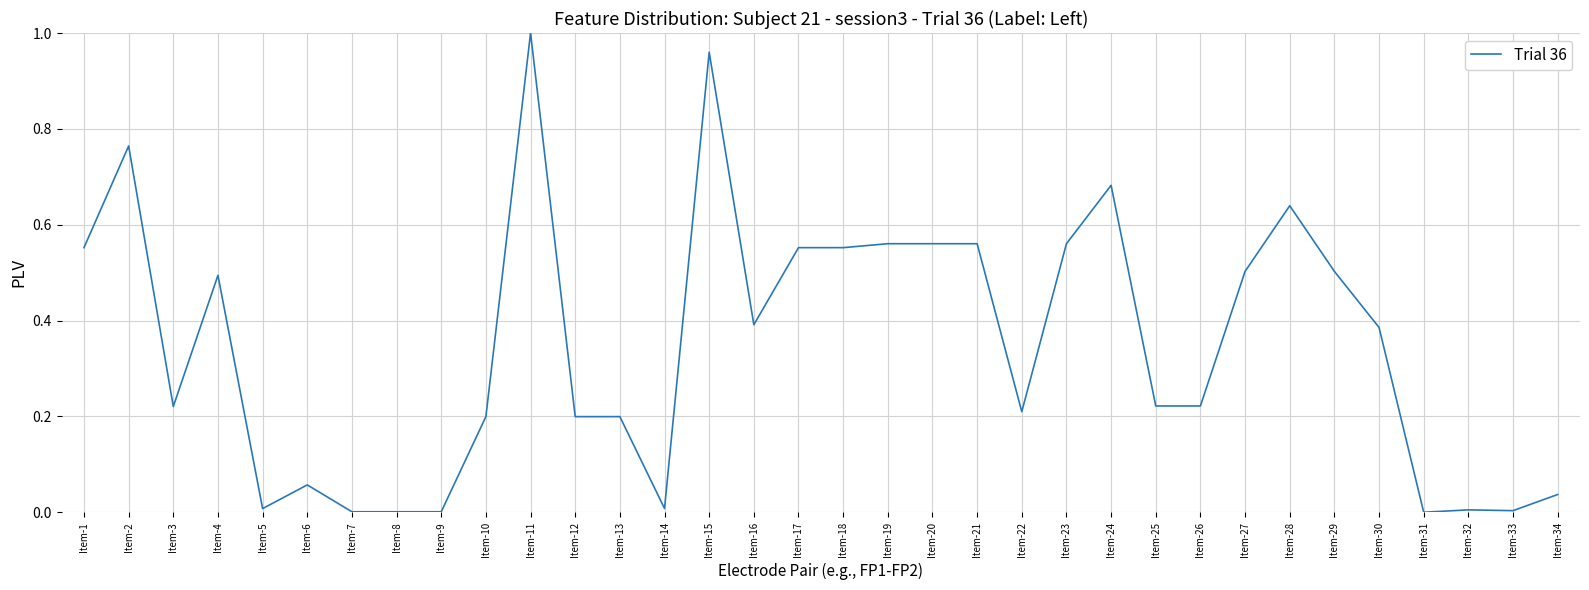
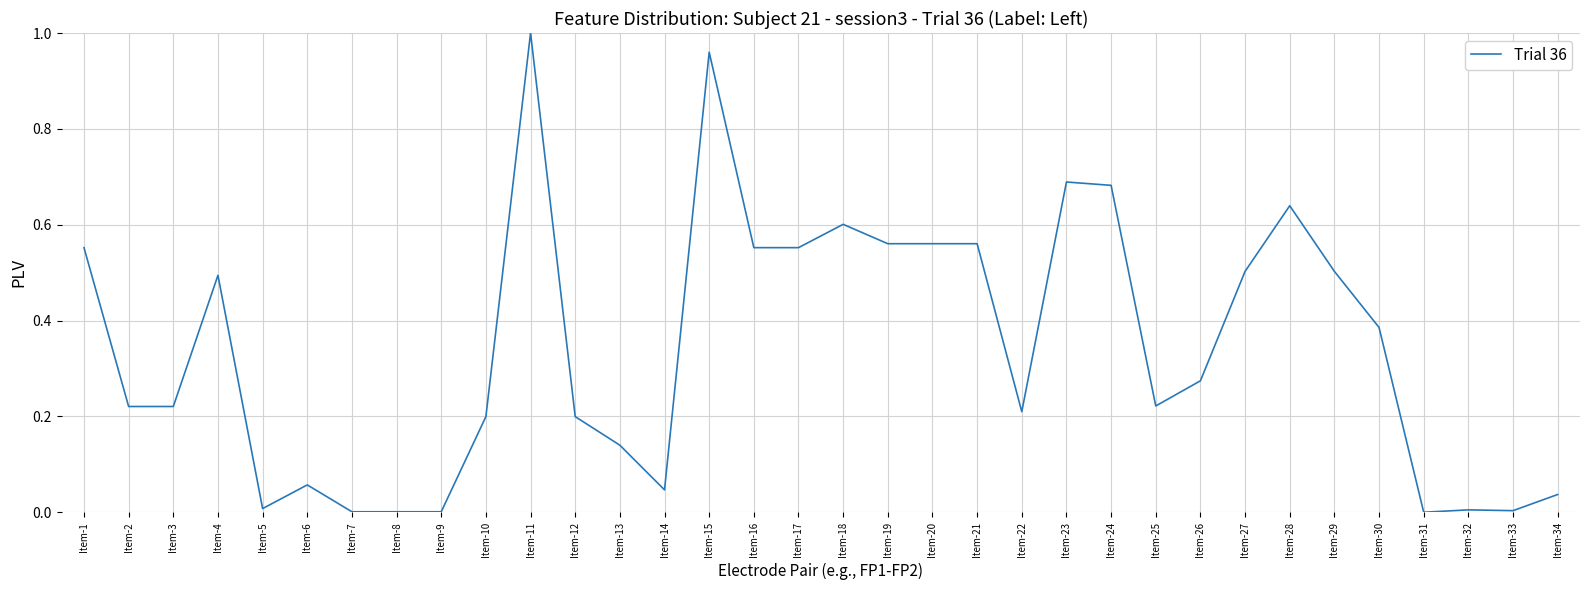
  {
    "Item-1": 0.55,
-   "Item-2": 0.76,
+   "Item-2": 0.22,
    "Item-3": 0.22,
    "Item-4": 0.49,
    "Item-5": 0.01,
    "Item-6": 0.06,
    "Item-7": 0.00,
    "Item-8": 0.00,
    "Item-9": 0.00,
    "Item-10": 0.20,
    "Item-11": 1.00,
    "Item-12": 0.20,
-   "Item-13": 0.20,
-   "Item-14": 0.01,
+   "Item-13": 0.14,
+   "Item-14": 0.05,
    "Item-15": 0.96,
-   "Item-16": 0.39,
+   "Item-16": 0.55,
    "Item-17": 0.55,
-   "Item-18": 0.55,
+   "Item-18": 0.60,
    "Item-19": 0.56,
    "Item-20": 0.56,
    "Item-21": 0.56,
    "Item-22": 0.21,
-   "Item-23": 0.56,
+   "Item-23": 0.69,
    "Item-24": 0.68,
    "Item-25": 0.22,
-   "Item-26": 0.22,
+   "Item-26": 0.27,
    "Item-27": 0.50,
    "Item-28": 0.64,
    "Item-29": 0.50,
    "Item-30": 0.39,
    "Item-31": 0.00,
    "Item-32": 0.01,
    "Item-33": 0.00,
    "Item-34": 0.04
  }
